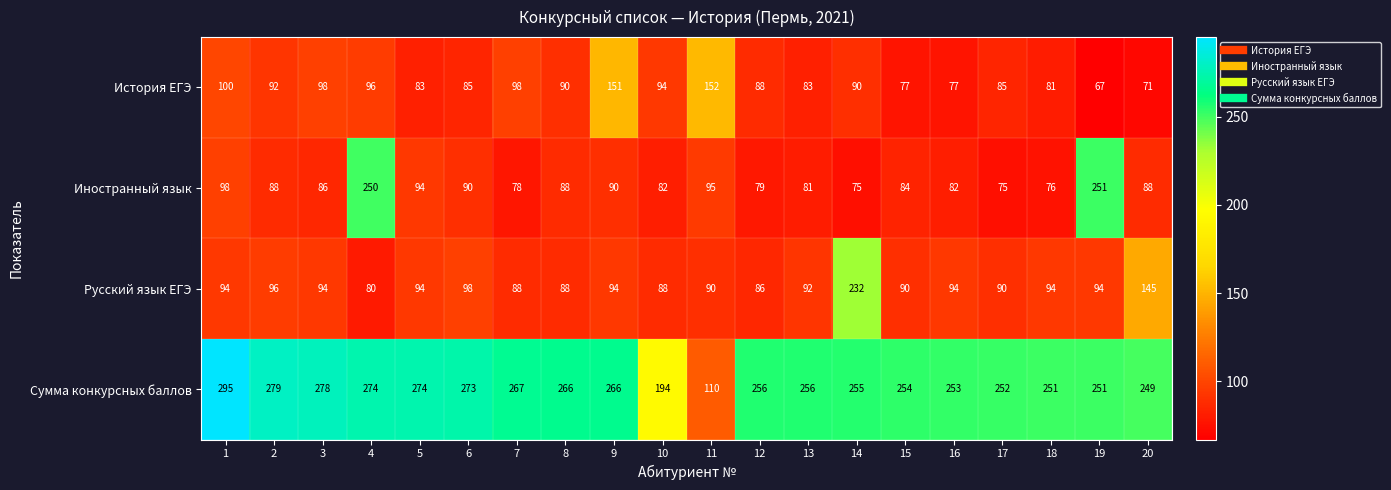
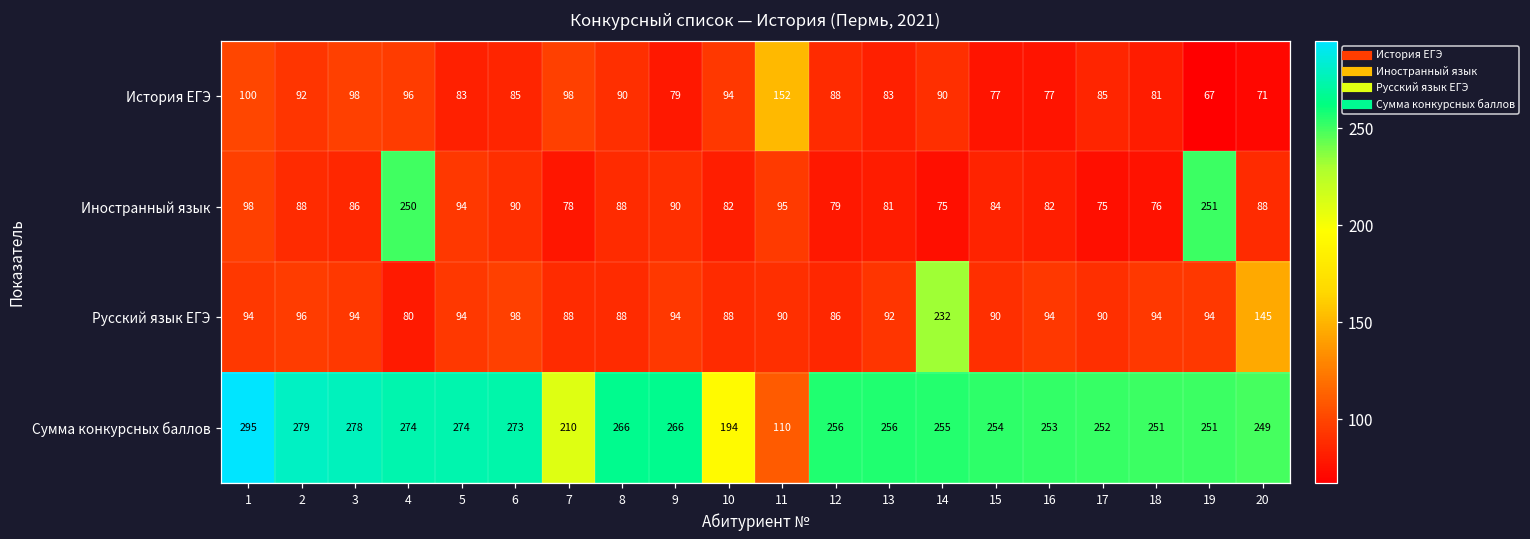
  {
    "История ЕГЭ": {
      "1": 100,
      "2": 92,
      "3": 98,
      "4": 96,
      "5": 83,
      "6": 85,
      "7": 98,
      "8": 90,
-     "9": 151,
+     "9": 79,
      "10": 94,
      "11": 152,
      "12": 88,
      "13": 83,
      "14": 90,
      "15": 77,
      "16": 77,
      "17": 85,
      "18": 81,
      "19": 67,
      "20": 71
    },
    "Иностранный язык": {
      "1": 98,
      "2": 88,
      "3": 86,
      "4": 250,
      "5": 94,
      "6": 90,
      "7": 78,
      "8": 88,
      "9": 90,
      "10": 82,
      "11": 95,
      "12": 79,
      "13": 81,
      "14": 75,
      "15": 84,
      "16": 82,
      "17": 75,
      "18": 76,
      "19": 251,
      "20": 88
    },
    "Русский язык ЕГЭ": {
      "1": 94,
      "2": 96,
      "3": 94,
      "4": 80,
      "5": 94,
      "6": 98,
      "7": 88,
      "8": 88,
      "9": 94,
      "10": 88,
      "11": 90,
      "12": 86,
      "13": 92,
      "14": 232,
      "15": 90,
      "16": 94,
      "17": 90,
      "18": 94,
      "19": 94,
      "20": 145
    },
    "Сумма конкурсных баллов": {
      "1": 295,
      "2": 279,
      "3": 278,
      "4": 274,
      "5": 274,
      "6": 273,
-     "7": 267,
+     "7": 210,
      "8": 266,
      "9": 266,
      "10": 194,
      "11": 110,
      "12": 256,
      "13": 256,
      "14": 255,
      "15": 254,
      "16": 253,
      "17": 252,
      "18": 251,
      "19": 251,
      "20": 249
    }
  }
